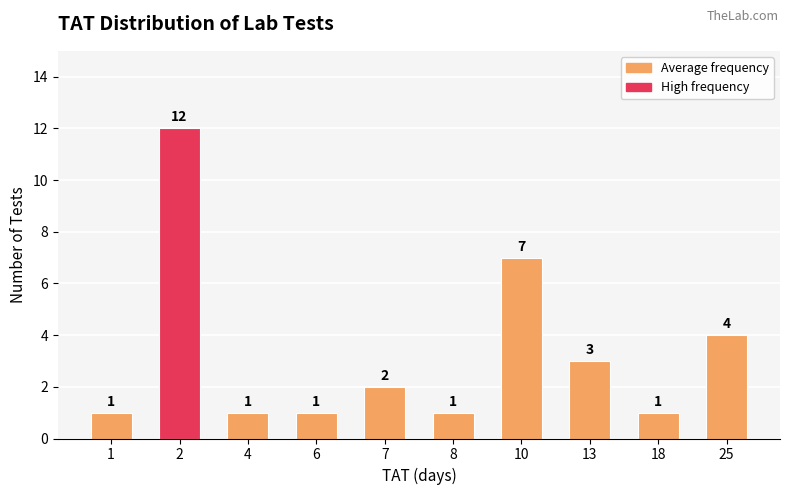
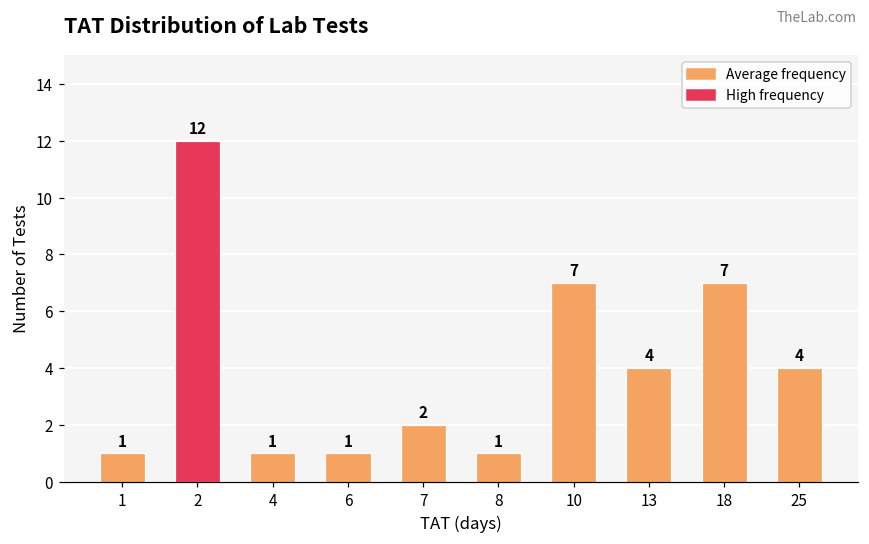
  {
    "1": 1,
    "2": 12,
    "4": 1,
    "6": 1,
    "7": 2,
    "8": 1,
    "10": 7,
-   "13": 3,
-   "18": 1,
+   "13": 4,
+   "18": 7,
    "25": 4
  }
